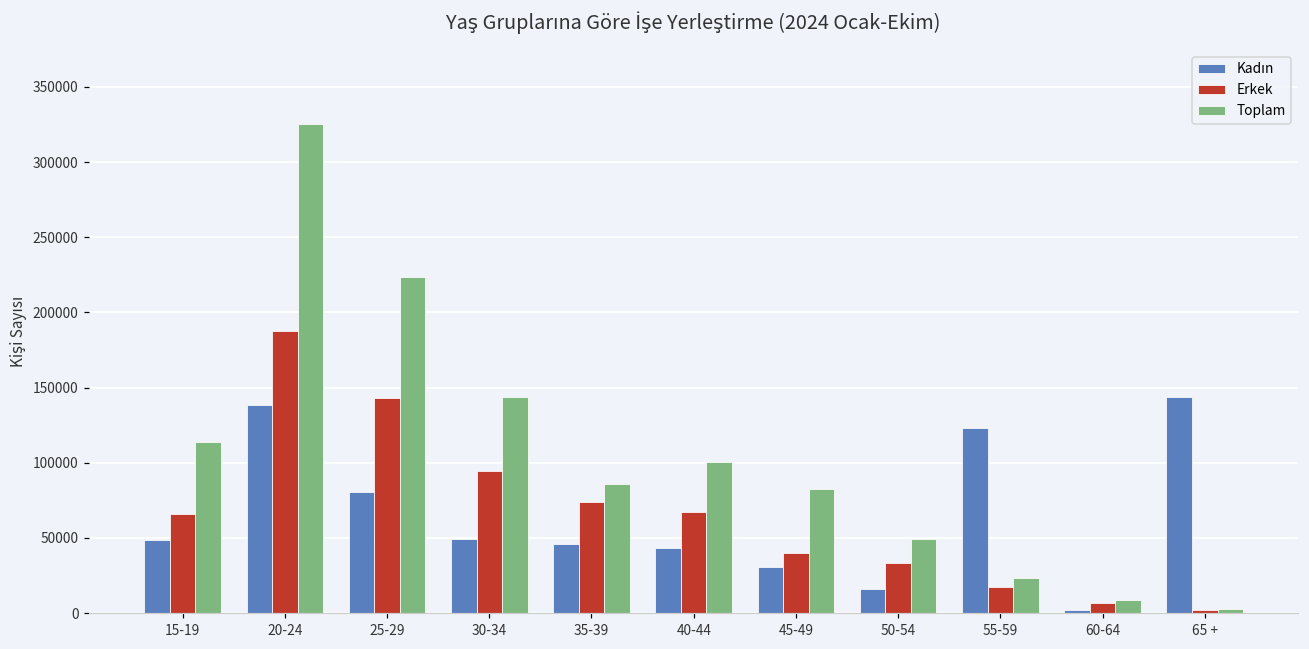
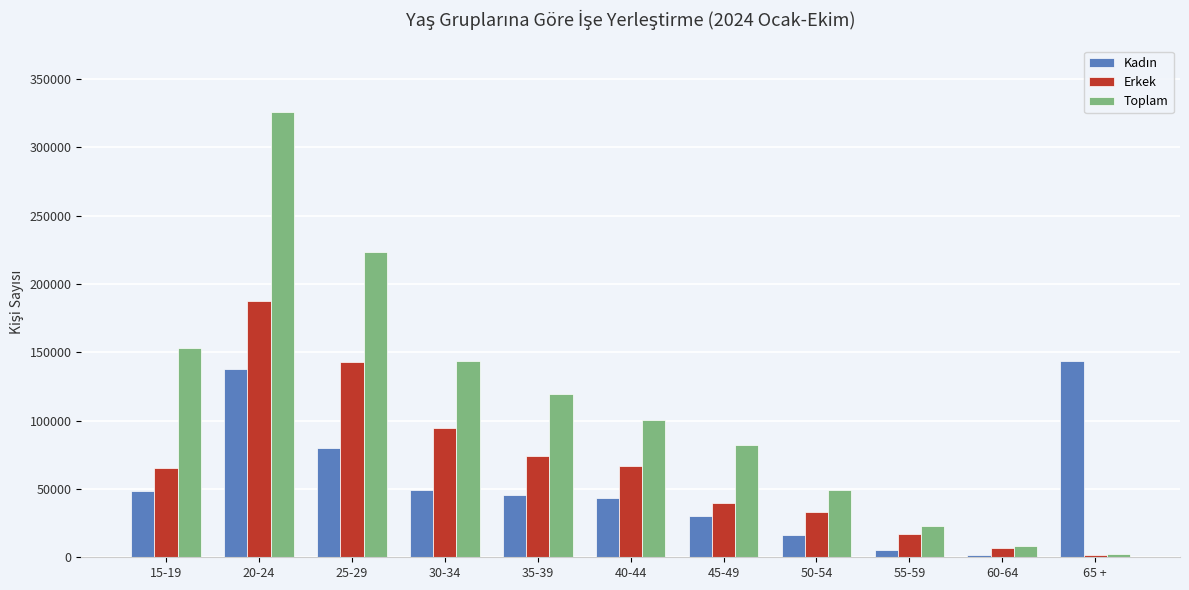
  {
    "Kadın": {
      "15-19": 48000,
      "20-24": 138000,
      "25-29": 80000,
      "30-34": 49000,
      "35-39": 46000,
      "40-44": 43000,
      "45-49": 30000,
      "50-54": 16000,
-     "55-59": 123000,
+     "55-59": 6000,
      "65 +": 144000
    },
    "Erkek": {
      "15-19": 66000,
      "20-24": 188000,
      "25-29": 143000,
      "30-34": 94000,
      "35-39": 74000,
      "40-44": 67000,
      "45-49": 40000,
      "50-54": 33000,
      "55-59": 17000,
      "60-64": 7000,
      "65 +": 2000
    },
    "Toplam": {
-     "15-19": 114000,
+     "15-19": 153000,
      "20-24": 326000,
      "25-29": 223000,
      "30-34": 143000,
-     "35-39": 86000,
+     "35-39": 119000,
      "40-44": 100000,
      "45-49": 82000,
      "50-54": 49000,
      "55-59": 23000,
      "60-64": 8000,
      "65 +": 2000
    }
  }
